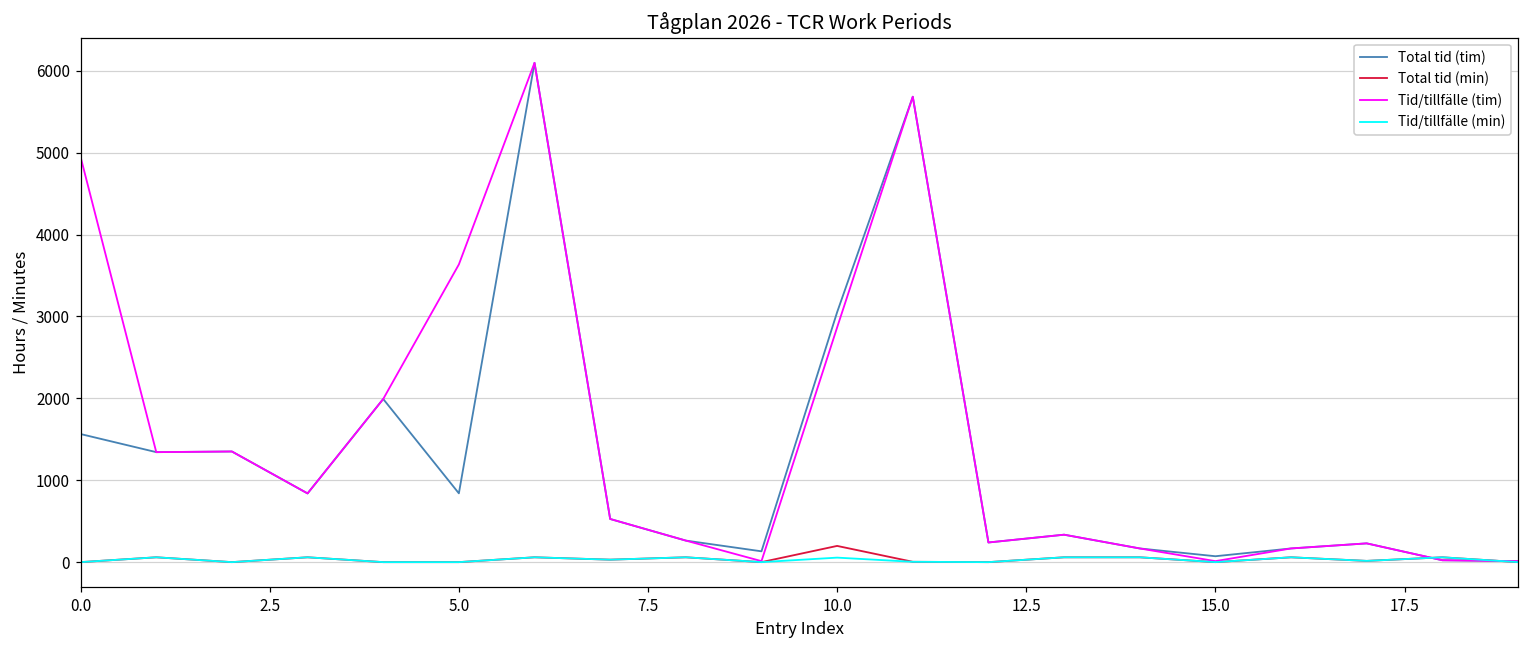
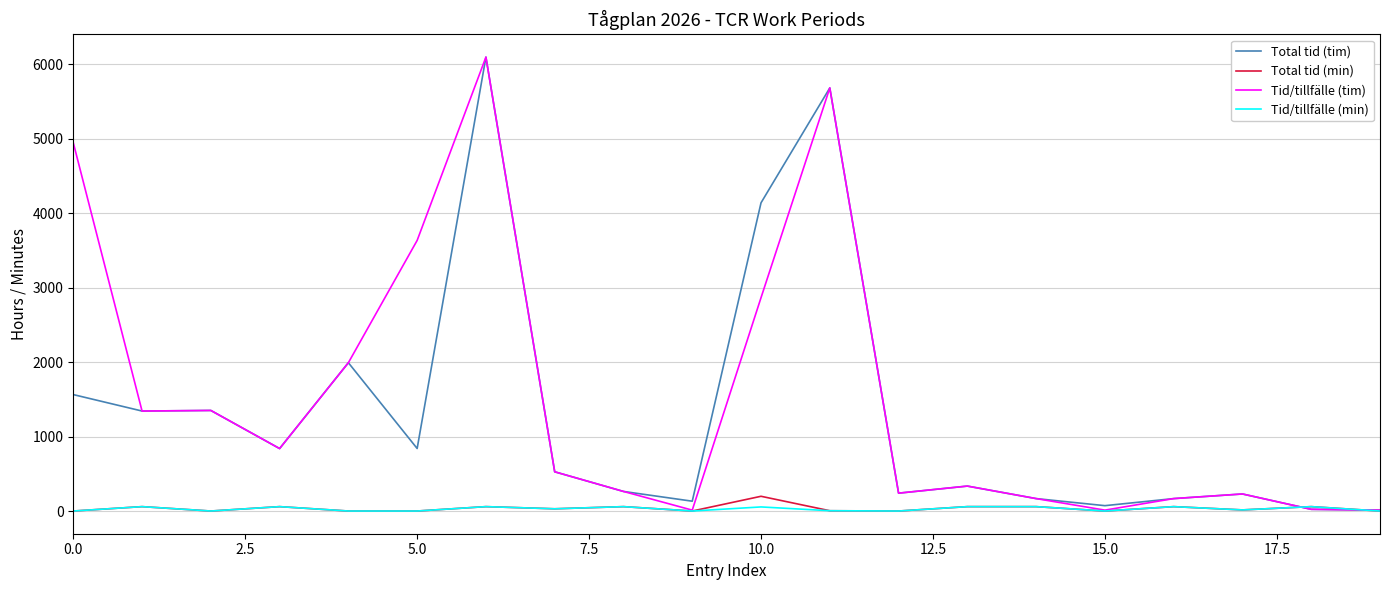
  {
    "Total tid (tim)": {
      "0.0": 1600,
      "5.0": 800,
-     "10.0": 3100,
+     "10.0": 4100,
      "15.0": 100
    },
    "Total tid (min)": {
      "10.0": 200
    },
    "Tid/tillfälle (tim)": {
      "0.0": 4900,
      "5.0": 3600,
      "10.0": 2900
    },
    "Tid/tillfälle (min)": {
      "10.0": 100
    }
  }
